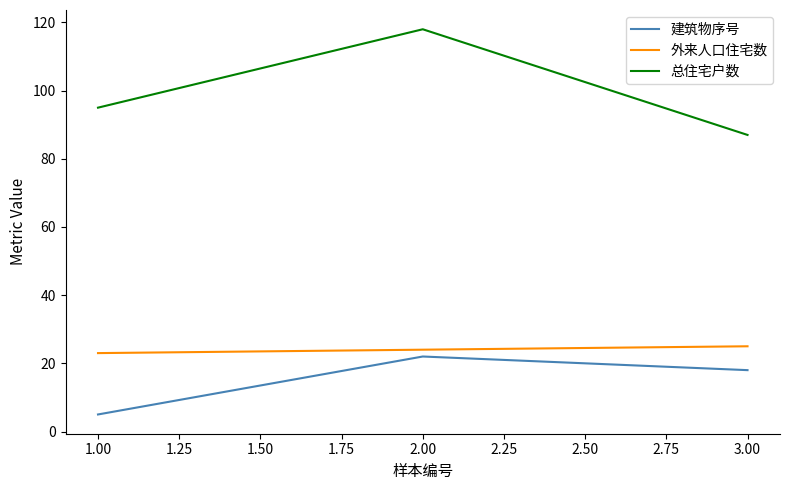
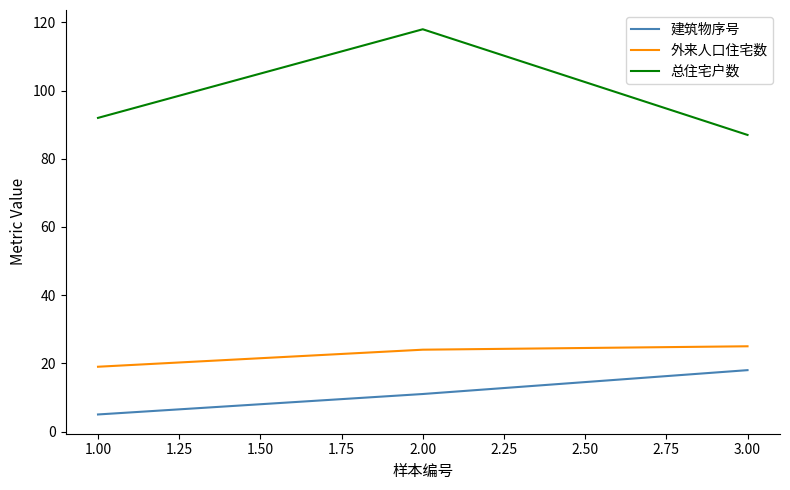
  {
    "建筑物序号": {
      "1.00": 5,
-     "2.00": 22,
+     "2.00": 11,
      "3.00": 18
    },
    "外来人口住宅数": {
-     "1.00": 23,
+     "1.00": 19,
      "2.00": 24,
      "3.00": 25
    },
    "总住宅户数": {
-     "1.00": 95,
+     "1.00": 92,
      "2.00": 118,
      "3.00": 87
    }
  }
